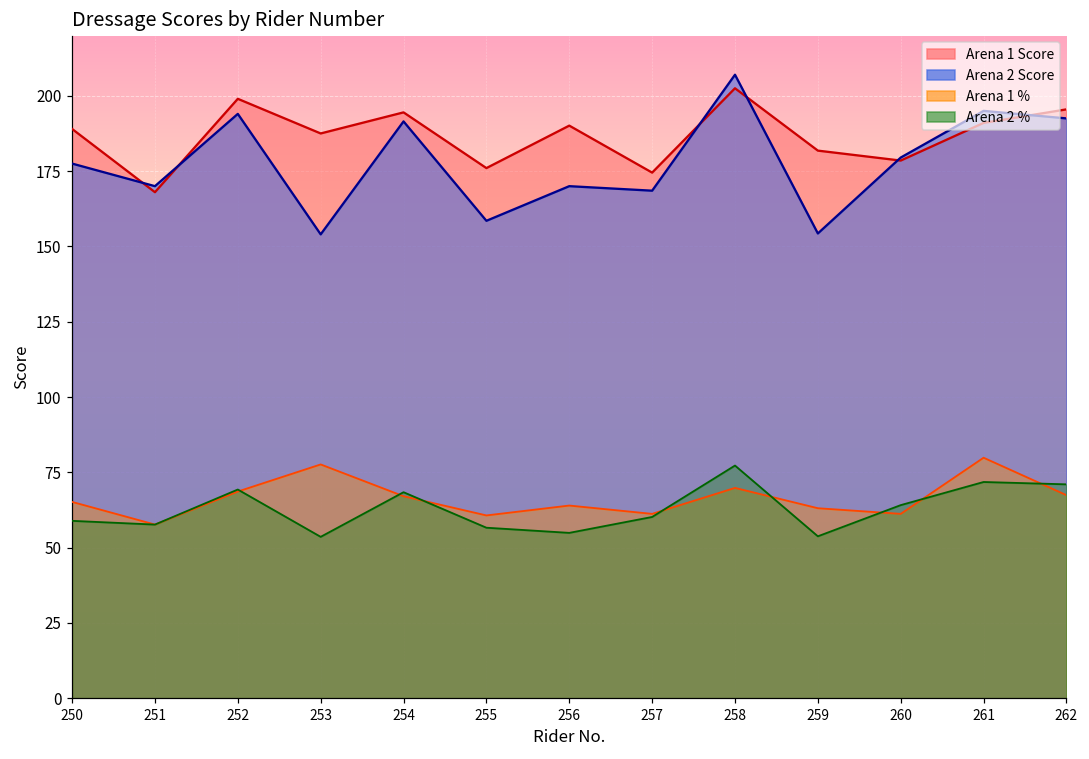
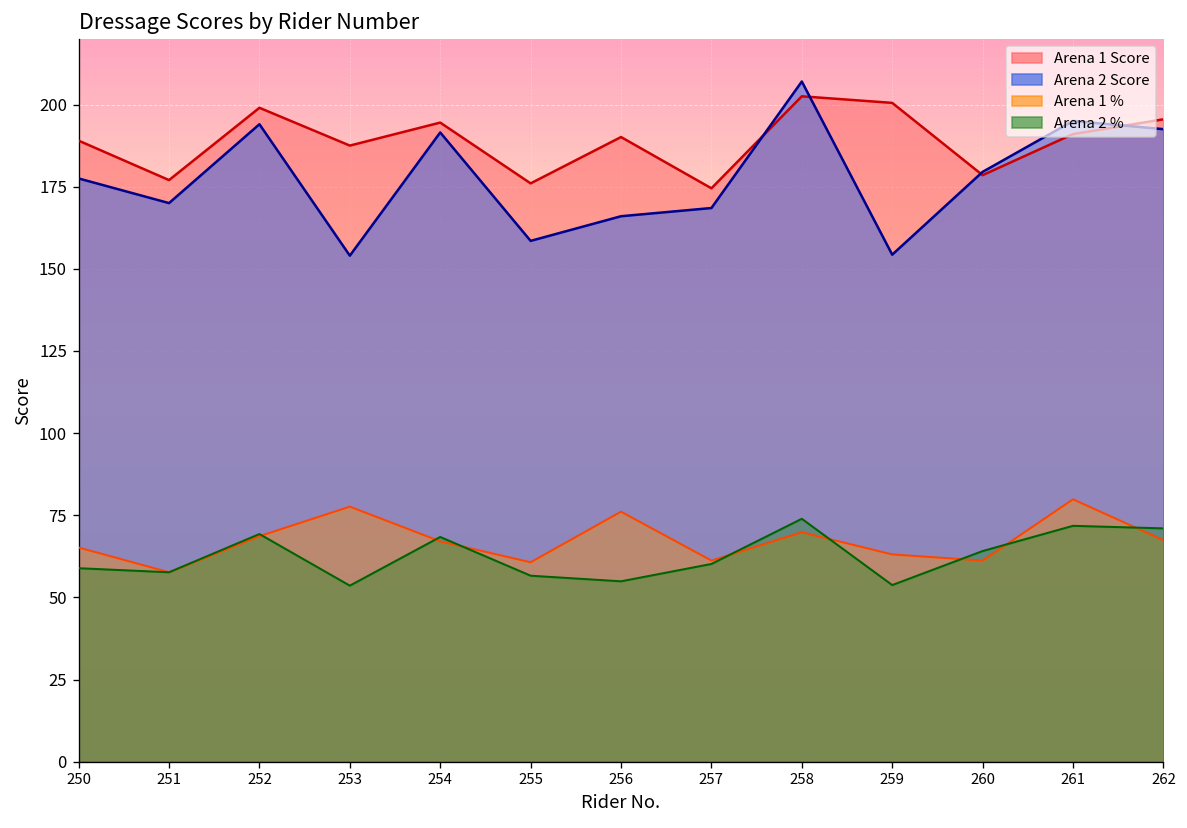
  {
    "Arena 1 Score": {
      "250": 189,
-     "251": 168,
+     "251": 177,
      "252": 199,
      "253": 188,
      "254": 195,
      "255": 176,
      "256": 190,
      "257": 175,
      "258": 203,
-     "259": 182,
+     "259": 201,
      "260": 179,
      "262": 196
    },
    "Arena 2 Score": {
      "250": 178,
      "251": 170,
      "252": 194,
      "253": 154,
      "254": 192,
      "255": 159,
-     "256": 170,
+     "256": 166,
      "257": 169,
      "258": 207,
      "259": 154,
      "260": 180,
      "262": 193
    },
    "Arena 1 %": {
      "250": 65,
      "253": 78,
      "254": 67,
      "255": 61,
-     "256": 64,
+     "256": 76,
      "257": 61,
      "258": 70,
      "259": 63,
      "260": 61,
      "261": 80,
      "262": 67
    },
    "Arena 2 %": {
      "250": 59,
      "253": 54,
      "254": 68,
      "255": 57,
      "256": 55,
      "257": 60,
-     "258": 77,
+     "258": 74,
      "259": 54,
      "260": 64,
      "261": 72,
      "262": 71
    }
  }
